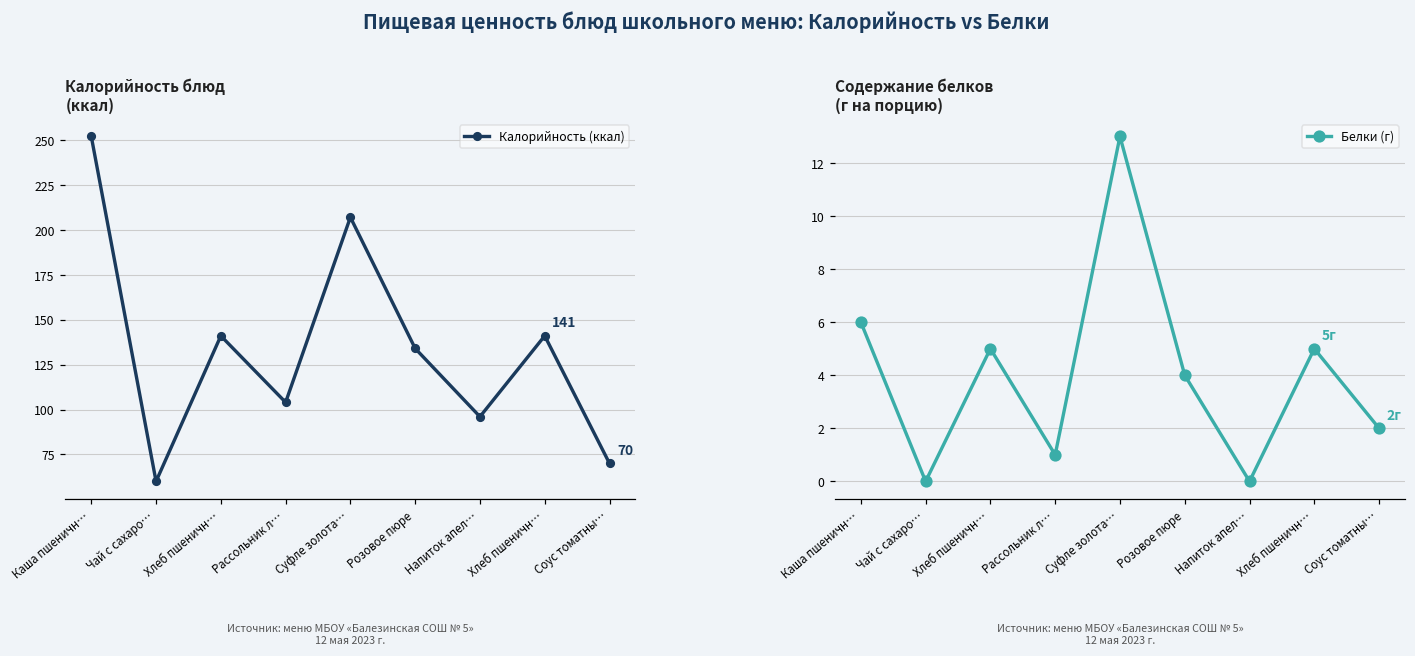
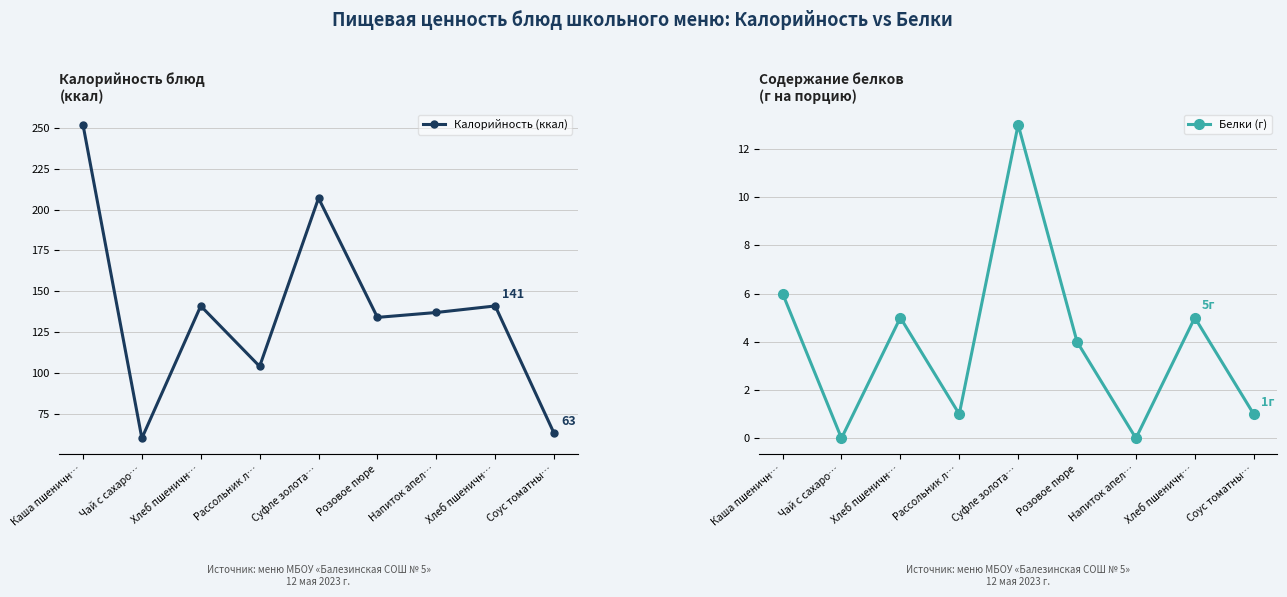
  {
    "Калорийность блюд (ккал)": {
-     "Напиток апел…": "96",
-     "Соус томатны…": "70"
+     "Напиток апел…": "137",
+     "Соус томатны…": "63"
    },
    "Содержание белков (г на порцию)": {
-     "Соус томатны…": "2г"
+     "Соус томатны…": "1г"
    }
  }
